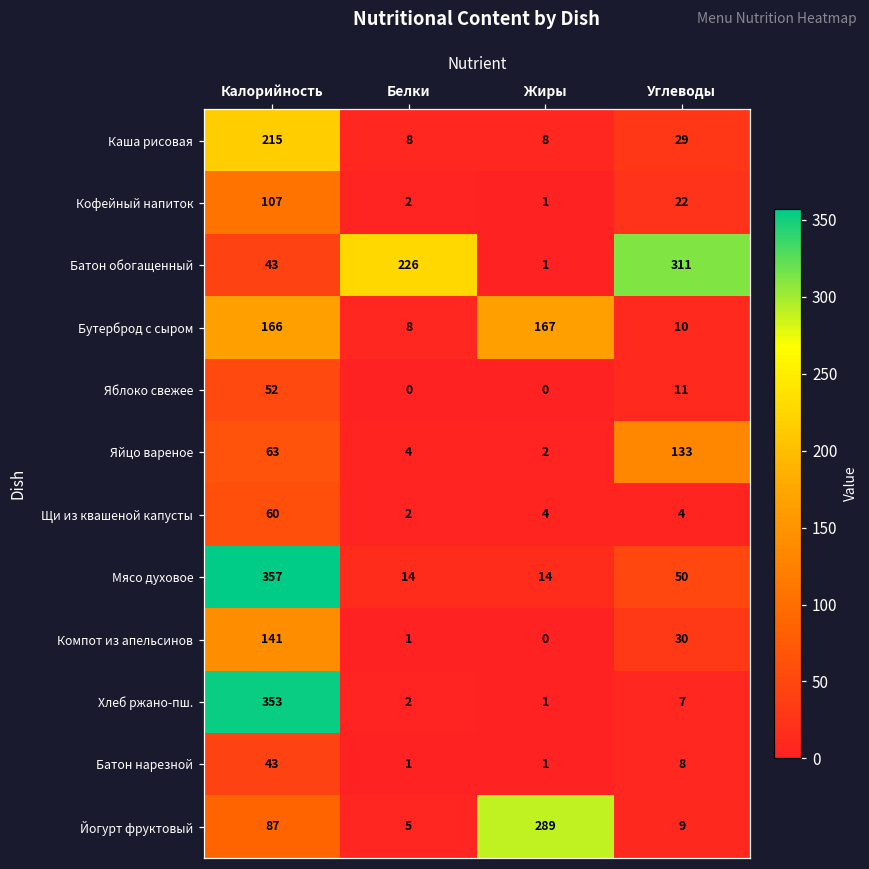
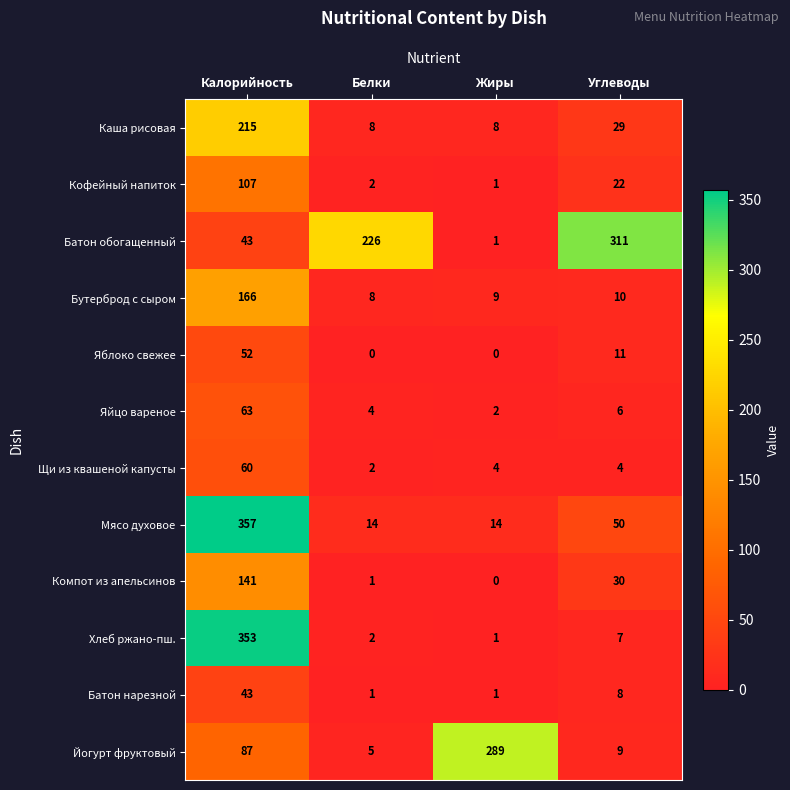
  {
    "Каша рисовая": {
      "Калорийность": 215,
      "Белки": 8,
      "Жиры": 8,
      "Углеводы": 29
    },
    "Кофейный напиток": {
      "Калорийность": 107,
      "Белки": 2,
      "Жиры": 1,
      "Углеводы": 22
    },
    "Батон обогащенный": {
      "Калорийность": 43,
      "Белки": 226,
      "Жиры": 1,
      "Углеводы": 311
    },
    "Бутерброд с сыром": {
      "Калорийность": 166,
      "Белки": 8,
-     "Жиры": 167,
+     "Жиры": 9,
      "Углеводы": 10
    },
    "Яблоко свежее": {
      "Калорийность": 52,
      "Белки": 0,
      "Жиры": 0,
      "Углеводы": 11
    },
    "Яйцо вареное": {
      "Калорийность": 63,
      "Белки": 4,
      "Жиры": 2,
-     "Углеводы": 133
+     "Углеводы": 6
    },
    "Щи из квашеной капусты": {
      "Калорийность": 60,
      "Белки": 2,
      "Жиры": 4,
      "Углеводы": 4
    },
    "Мясо духовое": {
      "Калорийность": 357,
      "Белки": 14,
      "Жиры": 14,
      "Углеводы": 50
    },
    "Компот из апельсинов": {
      "Калорийность": 141,
      "Белки": 1,
      "Жиры": 0,
      "Углеводы": 30
    },
    "Хлеб ржано-пш.": {
      "Калорийность": 353,
      "Белки": 2,
      "Жиры": 1,
      "Углеводы": 7
    },
    "Батон нарезной": {
      "Калорийность": 43,
      "Белки": 1,
      "Жиры": 1,
      "Углеводы": 8
    },
    "Йогурт фруктовый": {
      "Калорийность": 87,
      "Белки": 5,
      "Жиры": 289,
      "Углеводы": 9
    }
  }
